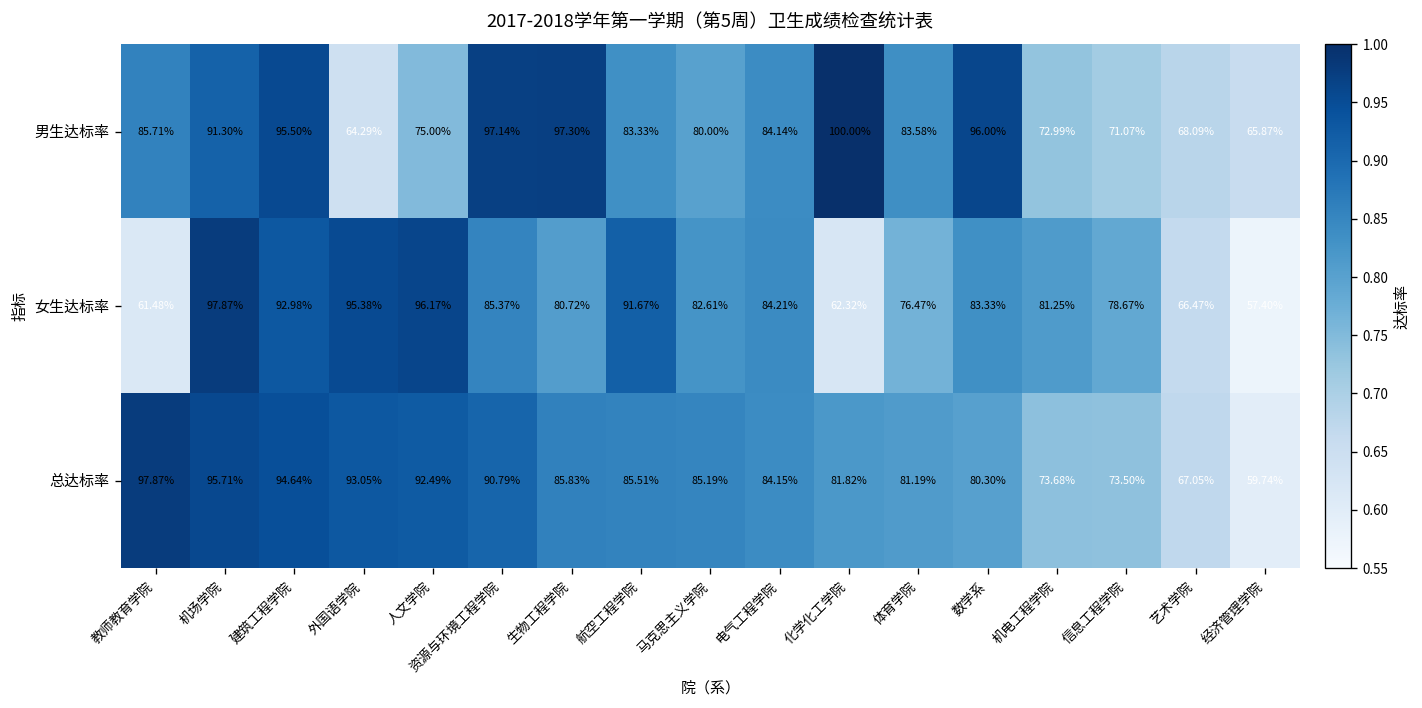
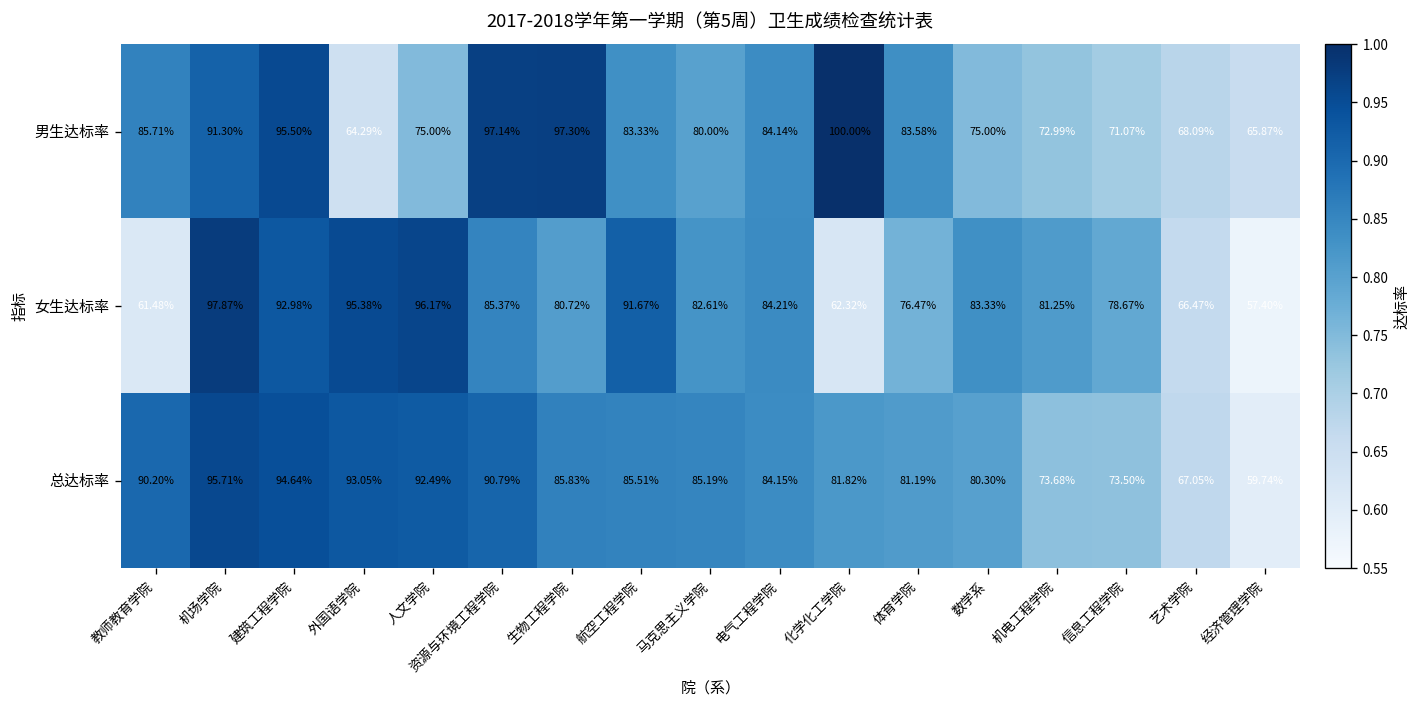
  {
    "男生达标率": {
      "教师教育学院": "85.71%",
      "机场学院": "91.30%",
      "建筑工程学院": "95.50%",
      "外国语学院": "64.29%",
      "人文学院": "75.00%",
      "资源与环境工程学院": "97.14%",
      "生物工程学院": "97.30%",
      "航空工程学院": "83.33%",
      "马克思主义学院": "80.00%",
      "电气工程学院": "84.14%",
      "化学化工学院": "100.00%",
      "体育学院": "83.58%",
-     "数学系": "96.00%",
+     "数学系": "75.00%",
      "机电工程学院": "72.99%",
      "信息工程学院": "71.07%",
      "艺术学院": "68.09%",
      "经济管理学院": "65.87%"
    },
    "女生达标率": {
      "机场学院": "97.87%",
      "建筑工程学院": "92.98%",
      "外国语学院": "95.38%",
      "人文学院": "96.17%",
      "资源与环境工程学院": "85.37%",
      "生物工程学院": "80.72%",
      "航空工程学院": "91.67%",
      "马克思主义学院": "82.61%",
      "电气工程学院": "84.21%",
      "体育学院": "76.47%",
      "数学系": "83.33%",
      "机电工程学院": "81.25%",
      "信息工程学院": "78.67%",
      "艺术学院": "66.47%"
    },
    "总达标率": {
-     "教师教育学院": "97.87%",
+     "教师教育学院": "90.20%",
      "机场学院": "95.71%",
      "建筑工程学院": "94.64%",
      "外国语学院": "93.05%",
      "人文学院": "92.49%",
      "资源与环境工程学院": "90.79%",
      "生物工程学院": "85.83%",
      "航空工程学院": "85.51%",
      "马克思主义学院": "85.19%",
      "电气工程学院": "84.15%",
      "化学化工学院": "81.82%",
      "体育学院": "81.19%",
      "数学系": "80.30%",
      "机电工程学院": "73.68%",
      "信息工程学院": "73.50%",
      "艺术学院": "67.05%"
    }
  }
